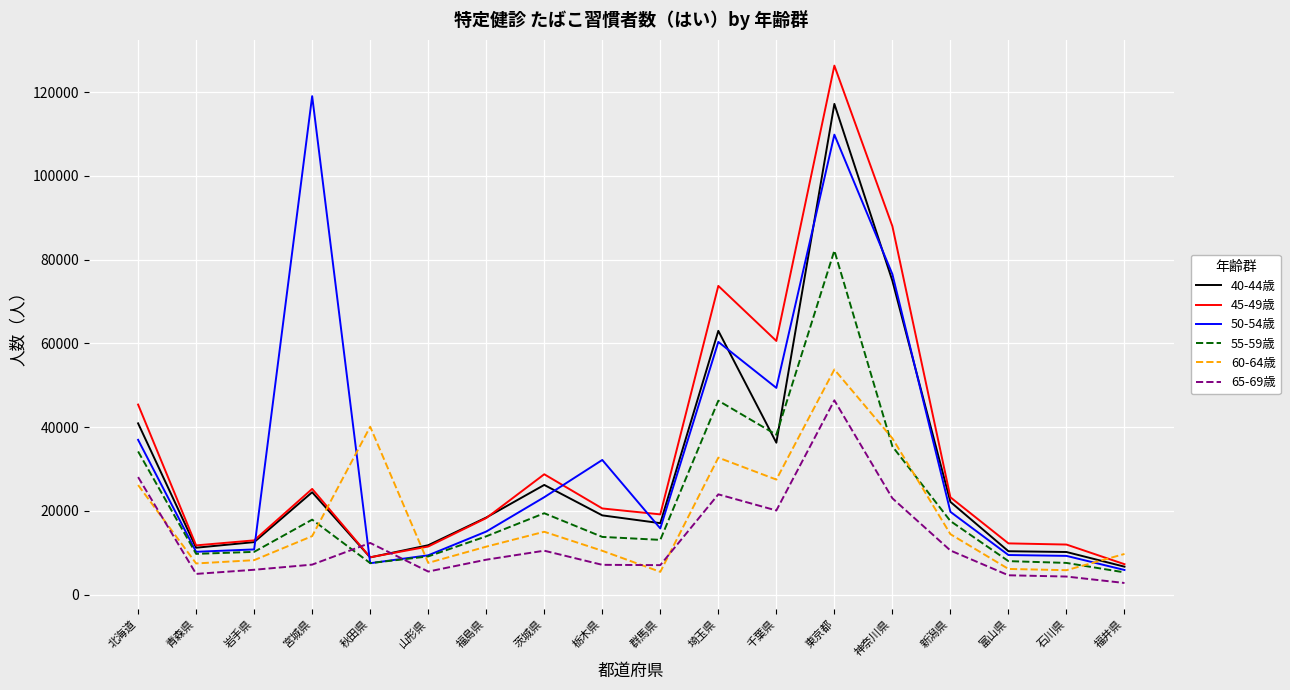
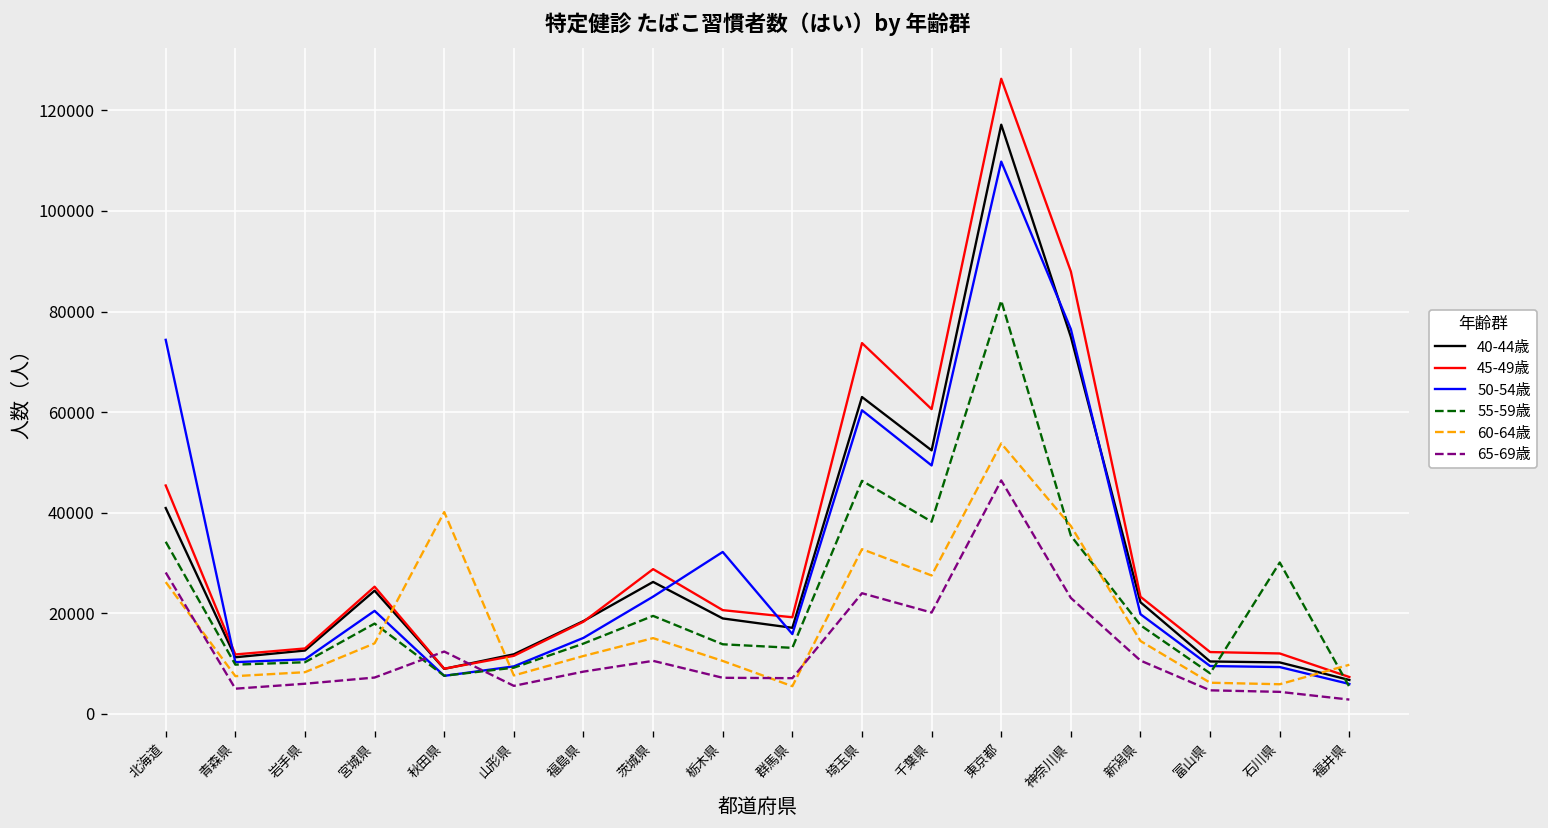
  {
    "40-44歳": {
      "北海道": 41000,
      "宮城県": 24000,
      "茨城県": 26000,
      "栃木県": 19000,
      "群馬県": 17000,
      "埼玉県": 63000,
-     "千葉県": 36000,
+     "千葉県": 52000,
      "東京都": 117000,
      "神奈川県": 75000,
      "新潟県": 22000,
      "富山県": 10000,
      "石川県": 10000
    },
    "45-49歳": {
      "北海道": 45000,
      "宮城県": 25000,
      "茨城県": 29000,
      "栃木県": 21000,
      "群馬県": 19000,
      "埼玉県": 74000,
      "千葉県": 61000,
      "東京都": 126000,
      "神奈川県": 88000,
      "新潟県": 23000,
      "富山県": 12000,
      "石川県": 12000
    },
    "50-54歳": {
-     "北海道": 37000,
-     "宮城県": 119000,
+     "北海道": 74000,
+     "宮城県": 20000,
      "福島県": 15000,
      "茨城県": 23000,
      "栃木県": 32000,
      "群馬県": 16000,
      "埼玉県": 60000,
      "千葉県": 49000,
      "東京都": 110000,
      "神奈川県": 77000,
      "新潟県": 20000,
      "富山県": 9000,
      "石川県": 9000
    },
    "55-59歳": {
      "北海道": 34000,
      "宮城県": 18000,
      "福島県": 14000,
      "茨城県": 19000,
      "栃木県": 14000,
      "群馬県": 13000,
      "埼玉県": 46000,
      "千葉県": 38000,
      "東京都": 82000,
      "神奈川県": 35000,
      "新潟県": 18000,
      "富山県": 8000,
-     "石川県": 8000
+     "石川県": 30000
    },
    "60-64歳": {
      "北海道": 26000,
      "青森県": 7000,
      "岩手県": 8000,
      "宮城県": 14000,
      "秋田県": 40000,
      "山形県": 8000,
      "福島県": 11000,
      "茨城県": 15000,
      "栃木県": 11000,
      "群馬県": 5000,
      "埼玉県": 33000,
      "千葉県": 27000,
      "東京都": 54000,
      "神奈川県": 37000,
      "新潟県": 14000,
      "富山県": 6000,
      "石川県": 6000,
      "福井県": 10000
    },
    "65-69歳": {
      "北海道": 28000,
      "青森県": 5000,
      "岩手県": 6000,
      "宮城県": 7000,
      "秋田県": 12000,
      "山形県": 6000,
      "福島県": 8000,
      "茨城県": 11000,
      "栃木県": 7000,
      "群馬県": 7000,
      "埼玉県": 24000,
      "千葉県": 20000,
      "東京都": 46000,
      "神奈川県": 23000,
      "新潟県": 11000,
      "富山県": 5000,
      "石川県": 4000,
      "福井県": 3000
    }
  }
